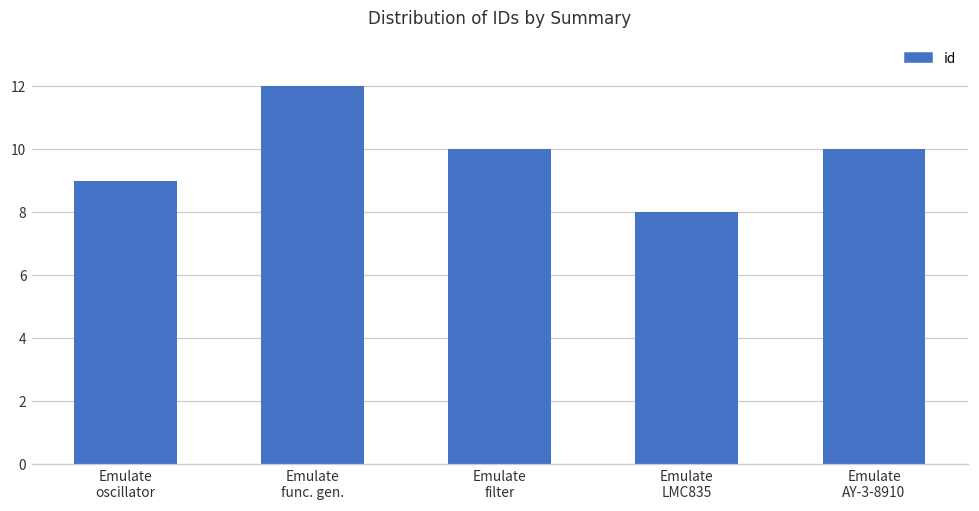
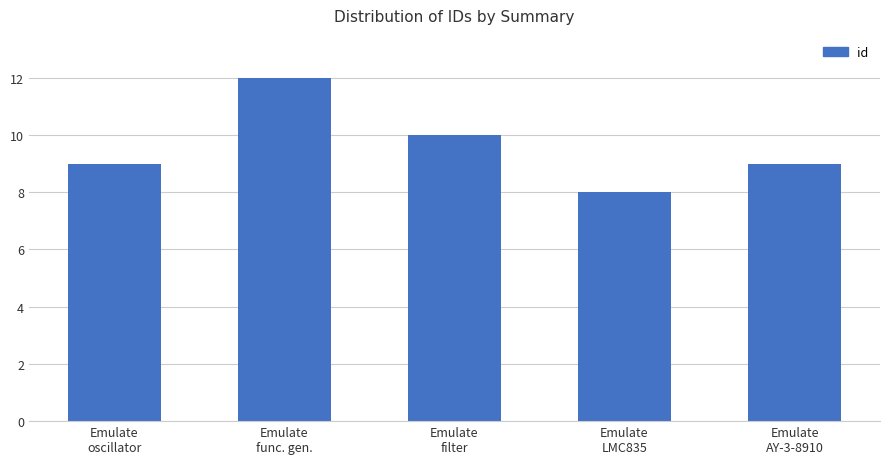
  {
    "Emulate oscillator": 9,
    "Emulate func. gen.": 12,
    "Emulate filter": 10,
    "Emulate LMC835": 8,
-   "Emulate AY-3-8910": 10
+   "Emulate AY-3-8910": 9
  }
